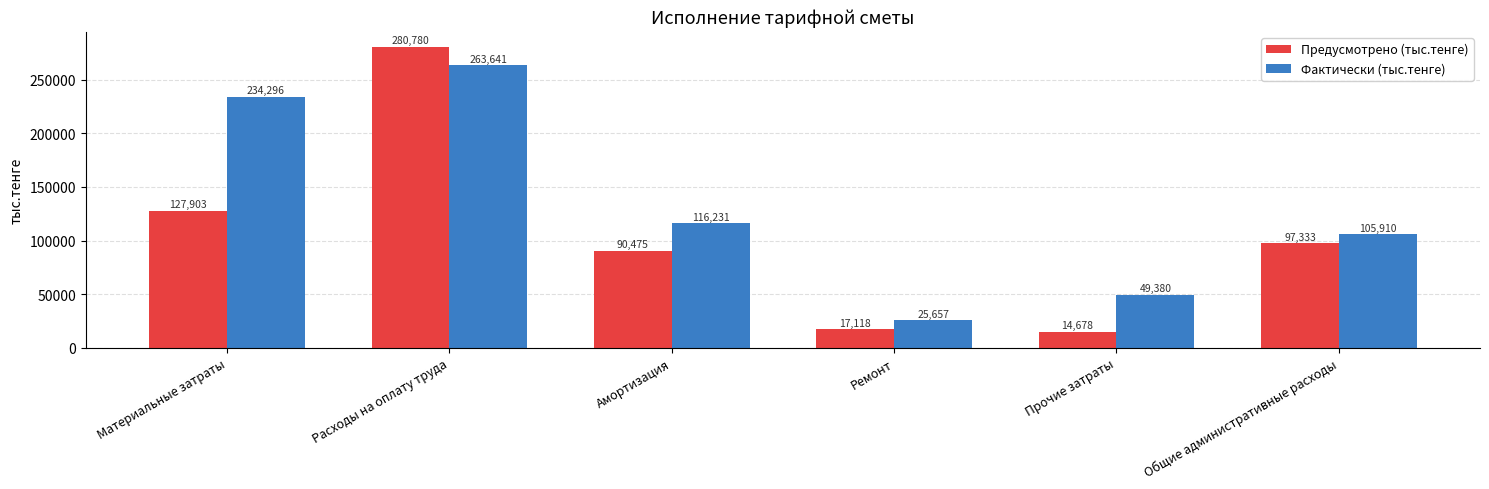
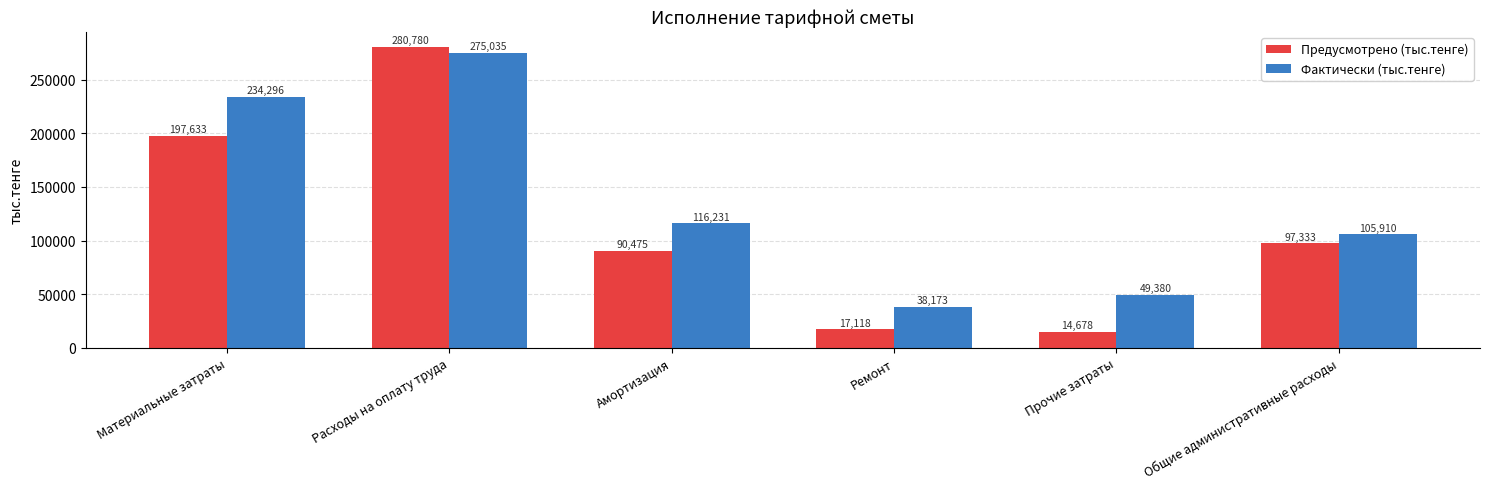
  {
    "Предусмотрено (тыс.тенге)": {
-     "Материальные затраты": "127,903",
+     "Материальные затраты": "197,633",
      "Расходы на оплату труда": "280,780",
      "Амортизация": "90,475",
      "Ремонт": "17,118",
      "Прочие затраты": "14,678",
      "Общие административные расходы": "97,333"
    },
    "Фактически (тыс.тенге)": {
      "Материальные затраты": "234,296",
-     "Расходы на оплату труда": "263,641",
+     "Расходы на оплату труда": "275,035",
      "Амортизация": "116,231",
-     "Ремонт": "25,657",
+     "Ремонт": "38,173",
      "Прочие затраты": "49,380",
      "Общие административные расходы": "105,910"
    }
  }
